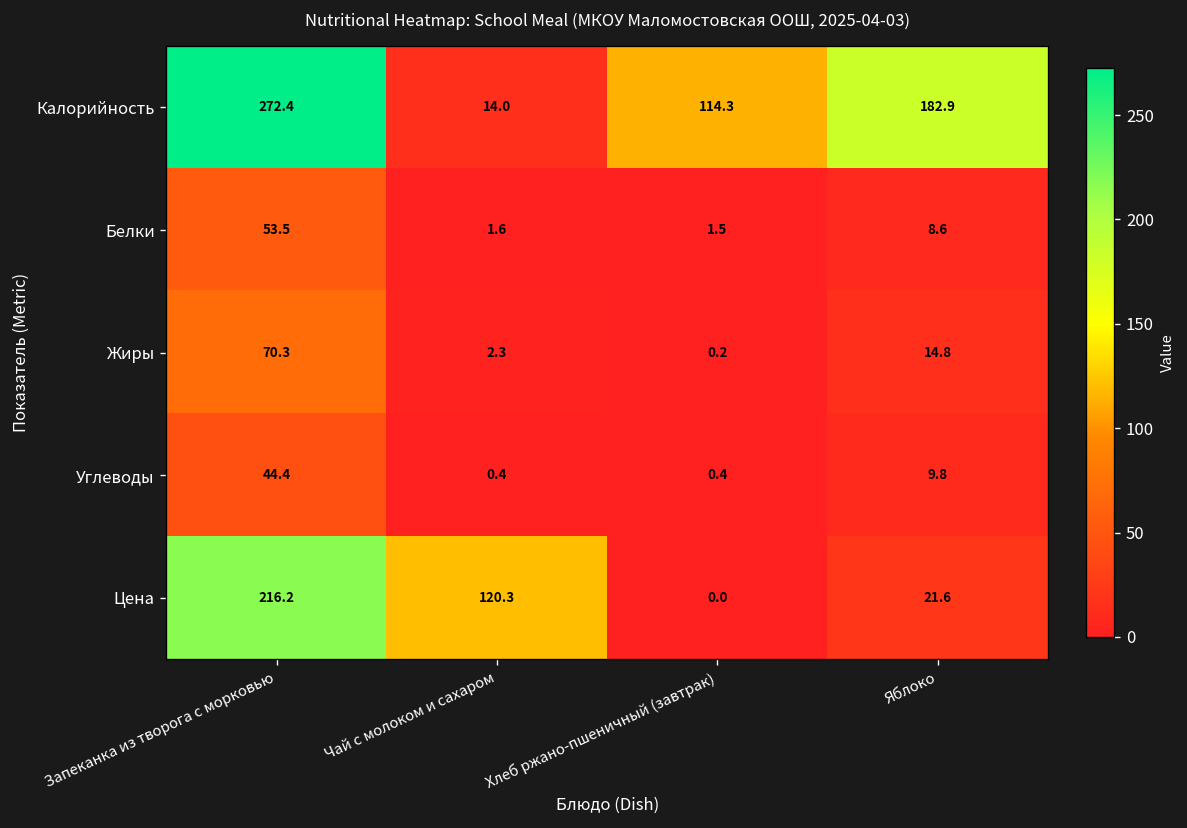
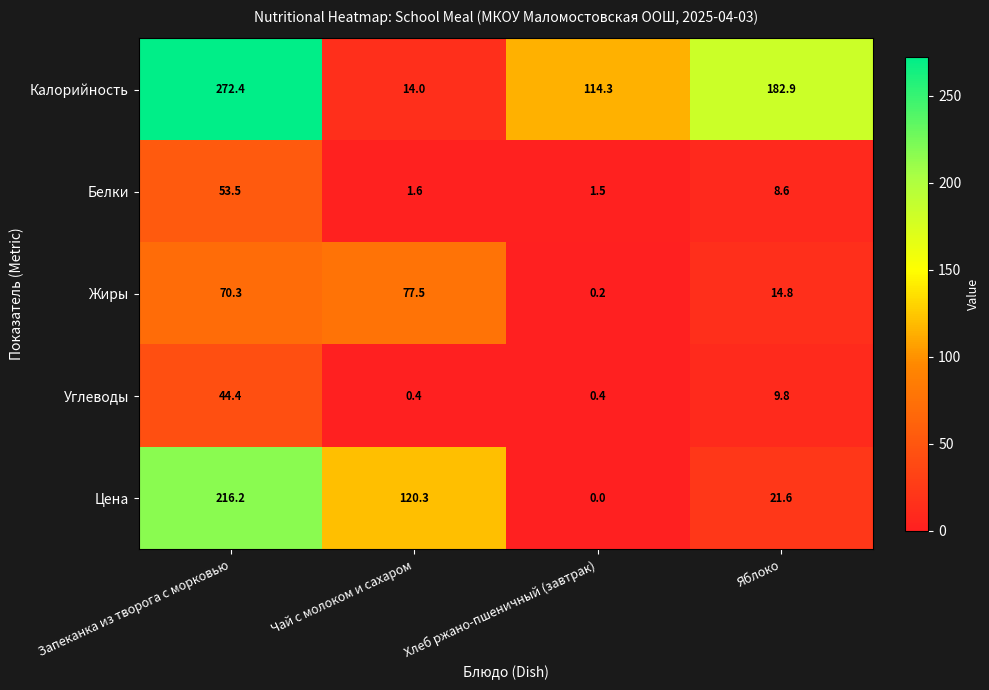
  {
    "Калорийность": {
      "Запеканка из творога с морковью": 272.4,
      "Чай с молоком и сахаром": 14.0,
      "Хлеб ржано-пшеничный (завтрак)": 114.3,
      "Яблоко": 182.9
    },
    "Белки": {
      "Запеканка из творога с морковью": 53.5,
      "Чай с молоком и сахаром": 1.6,
      "Хлеб ржано-пшеничный (завтрак)": 1.5,
      "Яблоко": 8.6
    },
    "Жиры": {
      "Запеканка из творога с морковью": 70.3,
-     "Чай с молоком и сахаром": 2.3,
+     "Чай с молоком и сахаром": 77.5,
      "Хлеб ржано-пшеничный (завтрак)": 0.2,
      "Яблоко": 14.8
    },
    "Углеводы": {
      "Запеканка из творога с морковью": 44.4,
      "Чай с молоком и сахаром": 0.4,
      "Хлеб ржано-пшеничный (завтрак)": 0.4,
      "Яблоко": 9.8
    },
    "Цена": {
      "Запеканка из творога с морковью": 216.2,
      "Чай с молоком и сахаром": 120.3,
      "Хлеб ржано-пшеничный (завтрак)": 0.0,
      "Яблоко": 21.6
    }
  }
